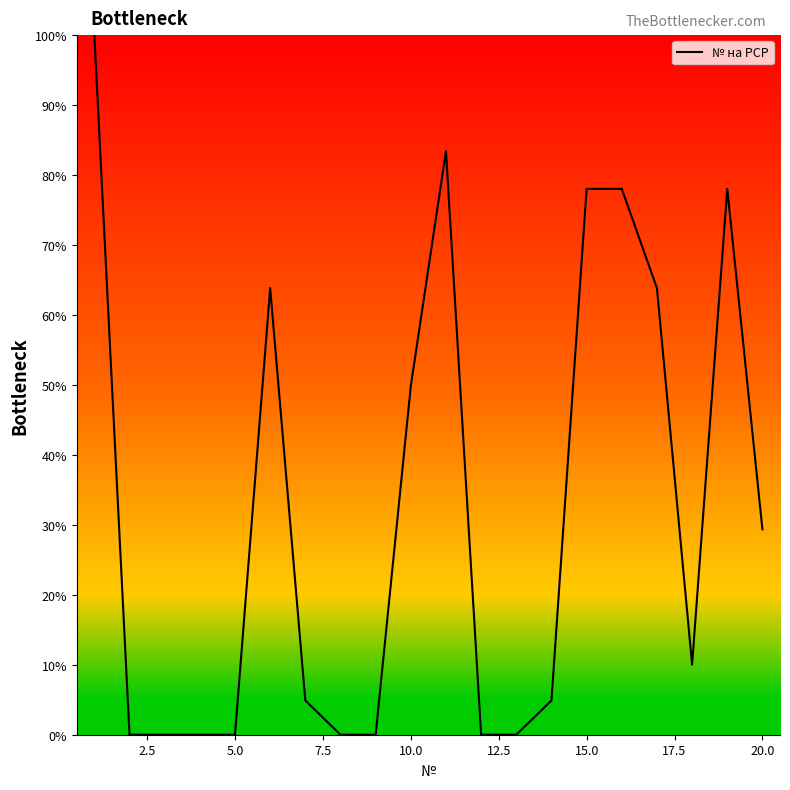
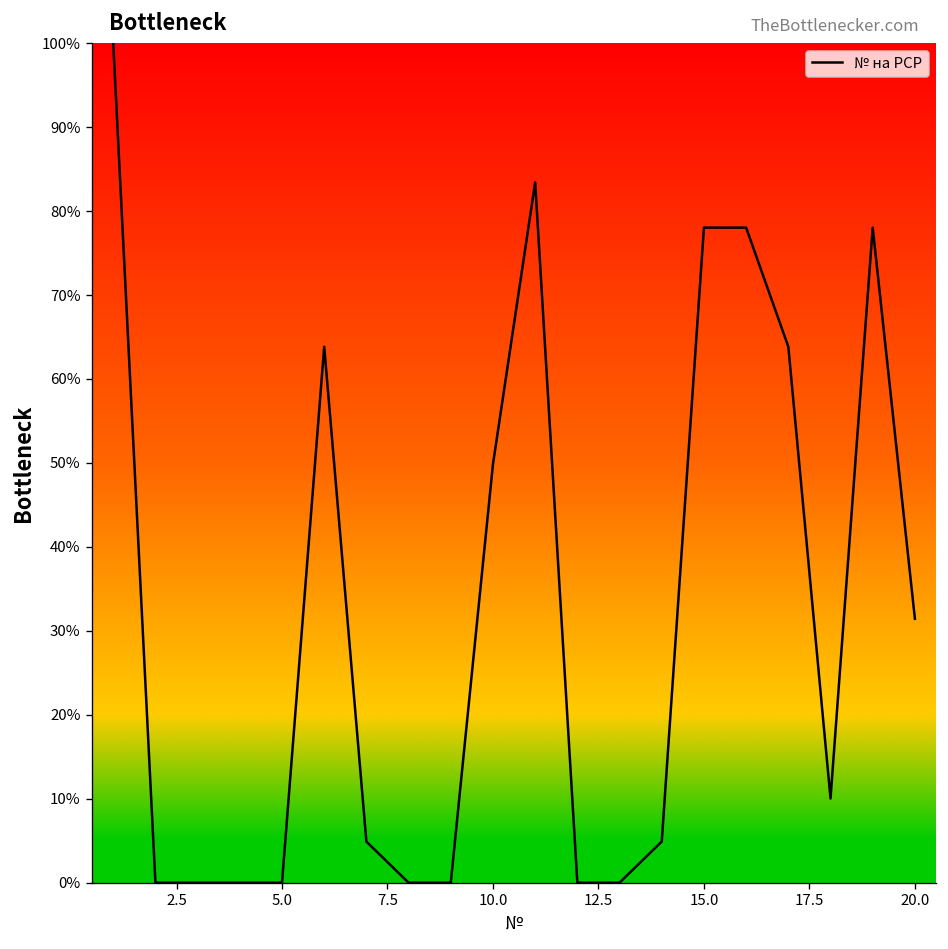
  {
    "5.0": "0%",
    "10.0": "50%",
    "15.0": "78%",
-   "20.0": "29%"
+   "20.0": "31%"
  }
